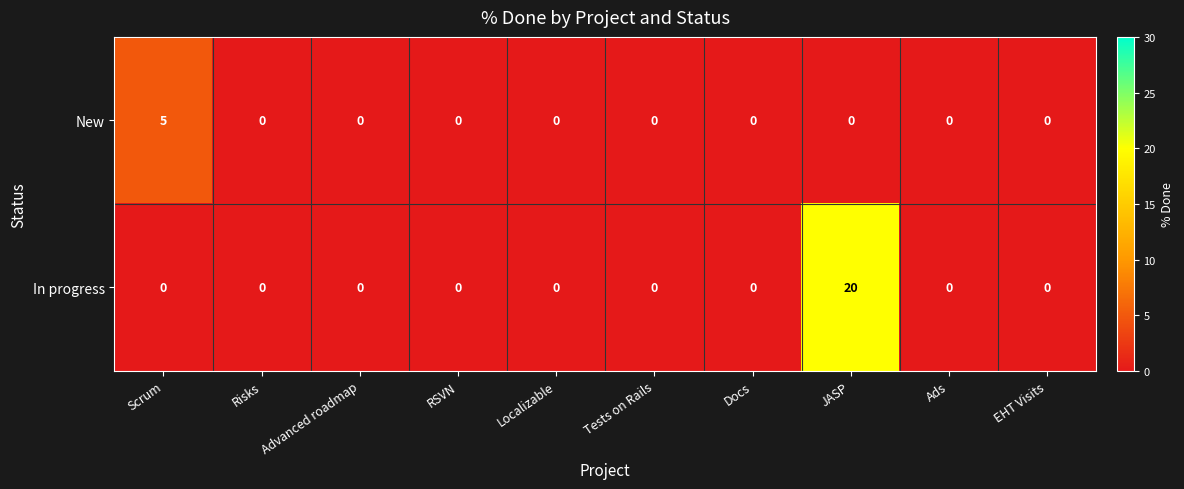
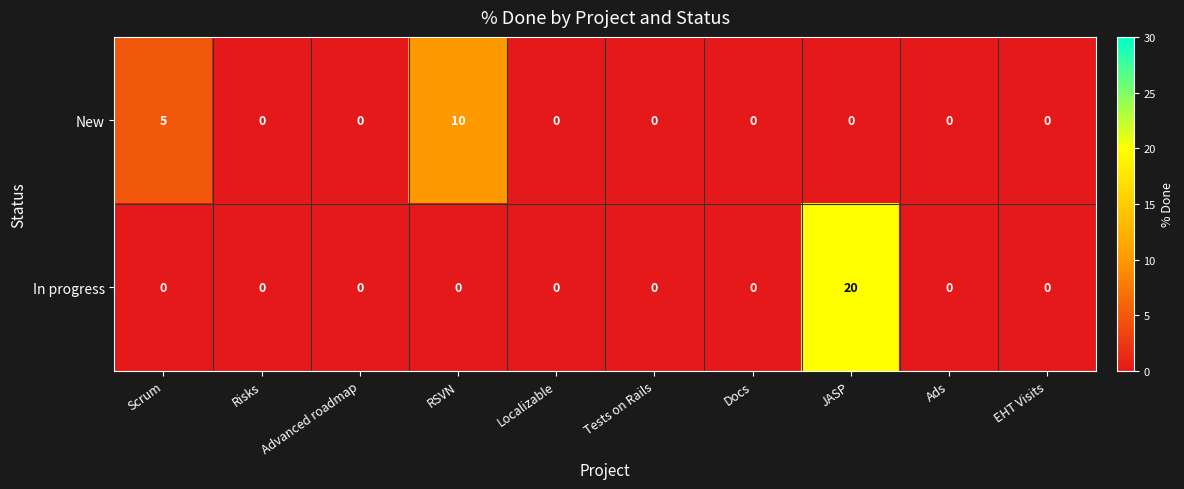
  {
    "New": {
      "Scrum": 5,
      "Risks": 0,
      "Advanced roadmap": 0,
-     "RSVN": 0,
+     "RSVN": 10,
      "Localizable": 0,
      "Tests on Rails": 0,
      "Docs": 0,
      "JASP": 0,
      "Ads": 0,
      "EHT Visits": 0
    },
    "In progress": {
      "Scrum": 0,
      "Risks": 0,
      "Advanced roadmap": 0,
      "RSVN": 0,
      "Localizable": 0,
      "Tests on Rails": 0,
      "Docs": 0,
      "JASP": 20,
      "Ads": 0,
      "EHT Visits": 0
    }
  }
